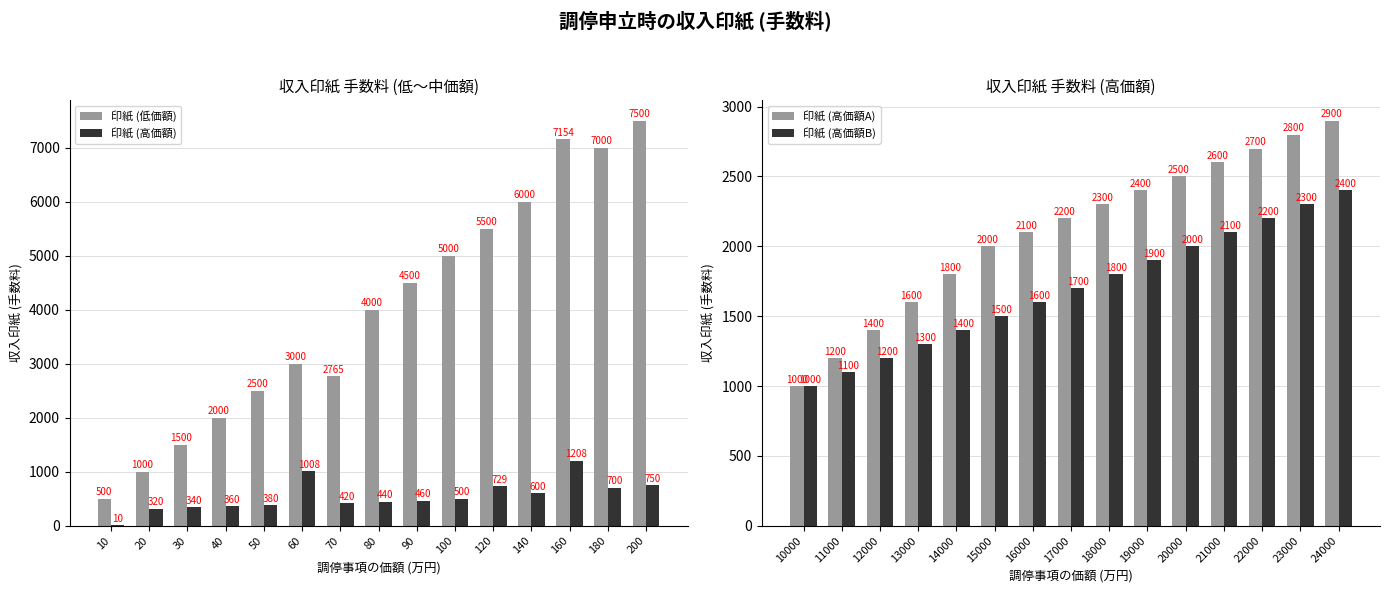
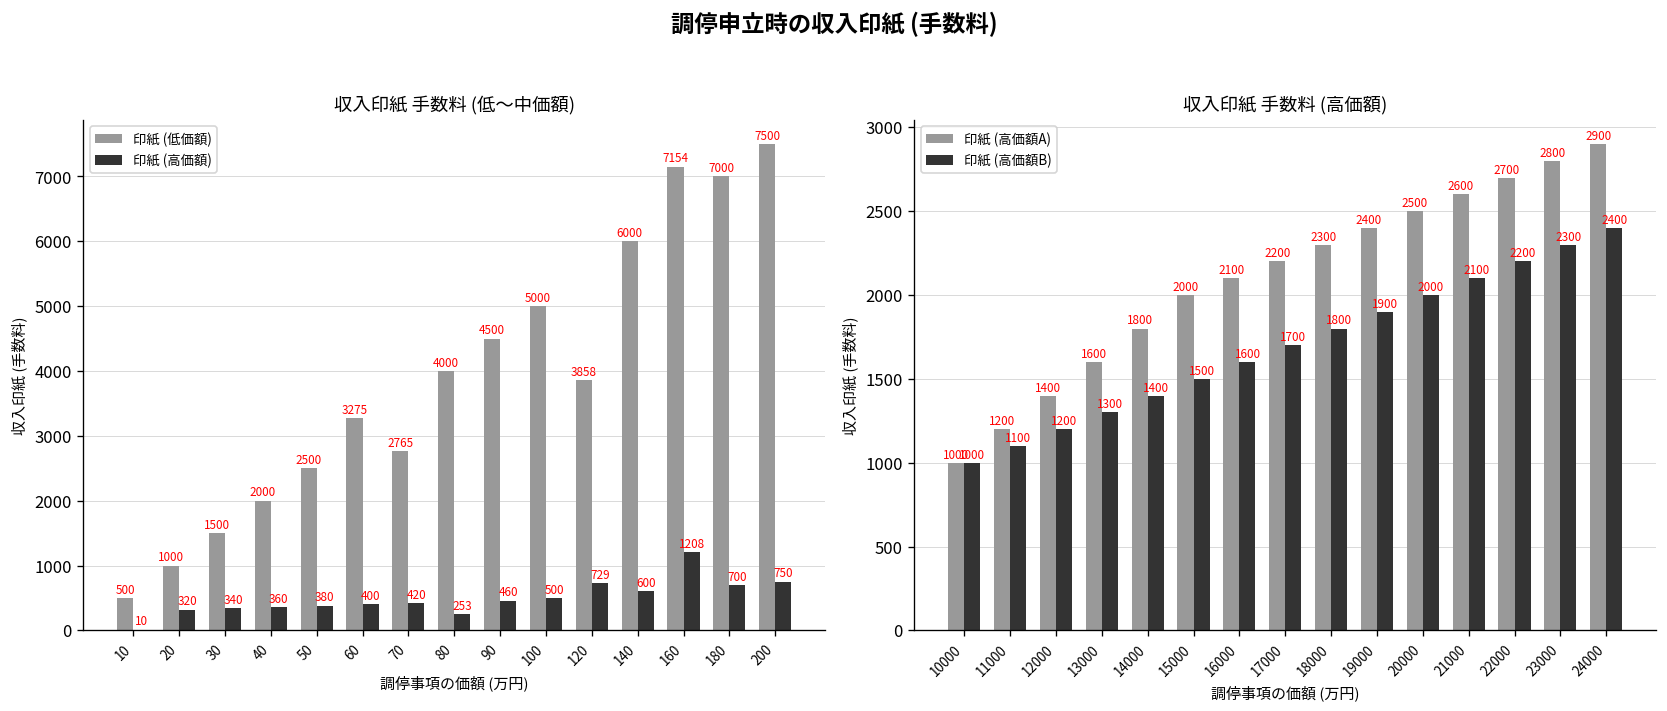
  {
    "収入印紙 手数料 (低〜中価額)": {
      "印紙 (低価額)": {
        "10": 500,
        "20": 1000,
        "30": 1500,
        "40": 2000,
        "50": 2500,
-       "60": 3000,
+       "60": 3275,
        "70": 2765,
        "80": 4000,
        "90": 4500,
        "100": 5000,
-       "120": 5500,
+       "120": 3858,
        "140": 6000,
        "160": 7154,
        "180": 7000,
        "200": 7500
      },
      "印紙 (高価額)": {
        "10": 10,
        "20": 320,
        "30": 340,
        "40": 360,
        "50": 380,
-       "60": 1008,
+       "60": 400,
        "70": 420,
-       "80": 440,
+       "80": 253,
        "90": 460,
        "100": 500,
        "120": 729,
        "140": 600,
        "160": 1208,
        "180": 700,
        "200": 750
      }
    },
    "収入印紙 手数料 (高価額)": {
      "印紙 (高価額A)": {
        "11000": 1200,
        "12000": 1400,
        "13000": 1600,
        "14000": 1800,
        "15000": 2000,
        "16000": 2100,
        "17000": 2200,
        "18000": 2300,
        "19000": 2400,
        "20000": 2500,
        "21000": 2600,
        "22000": 2700,
        "23000": 2800,
        "24000": 2900
      },
      "印紙 (高価額B)": {
        "11000": 1100,
        "12000": 1200,
        "13000": 1300,
        "14000": 1400,
        "15000": 1500,
        "16000": 1600,
        "17000": 1700,
        "18000": 1800,
        "19000": 1900,
        "20000": 2000,
        "21000": 2100,
        "22000": 2200,
        "23000": 2300,
        "24000": 2400
      }
    }
  }
